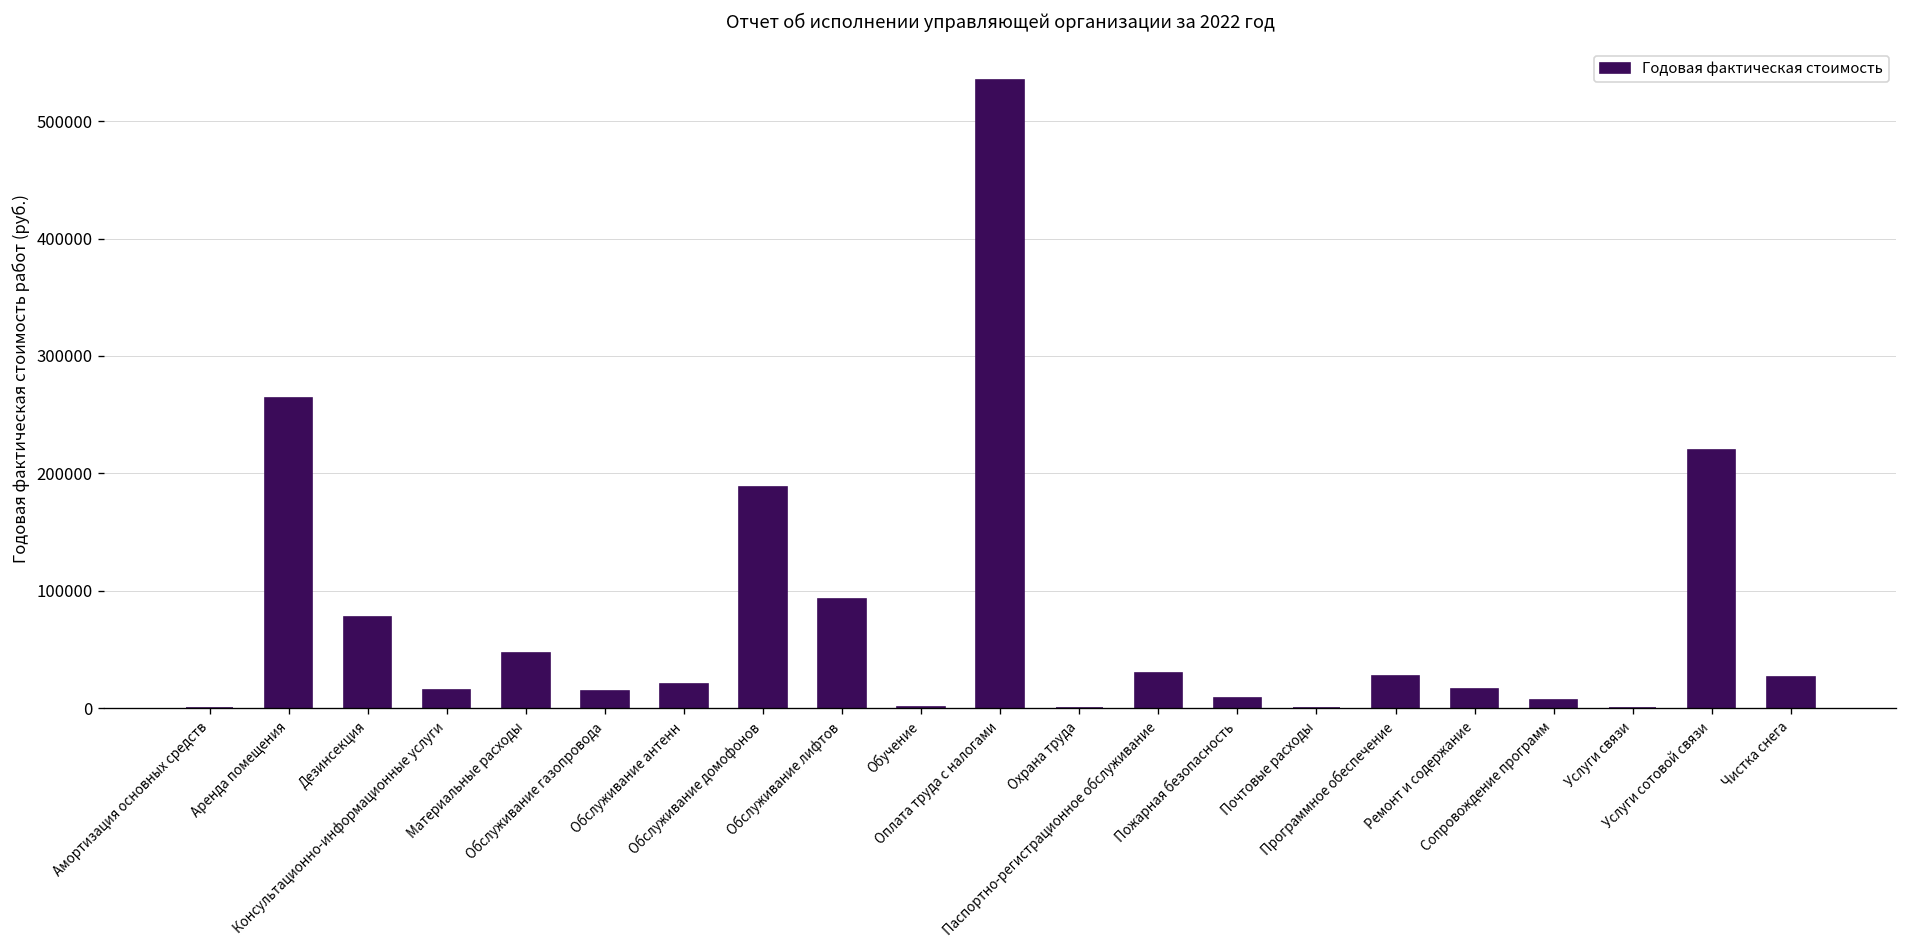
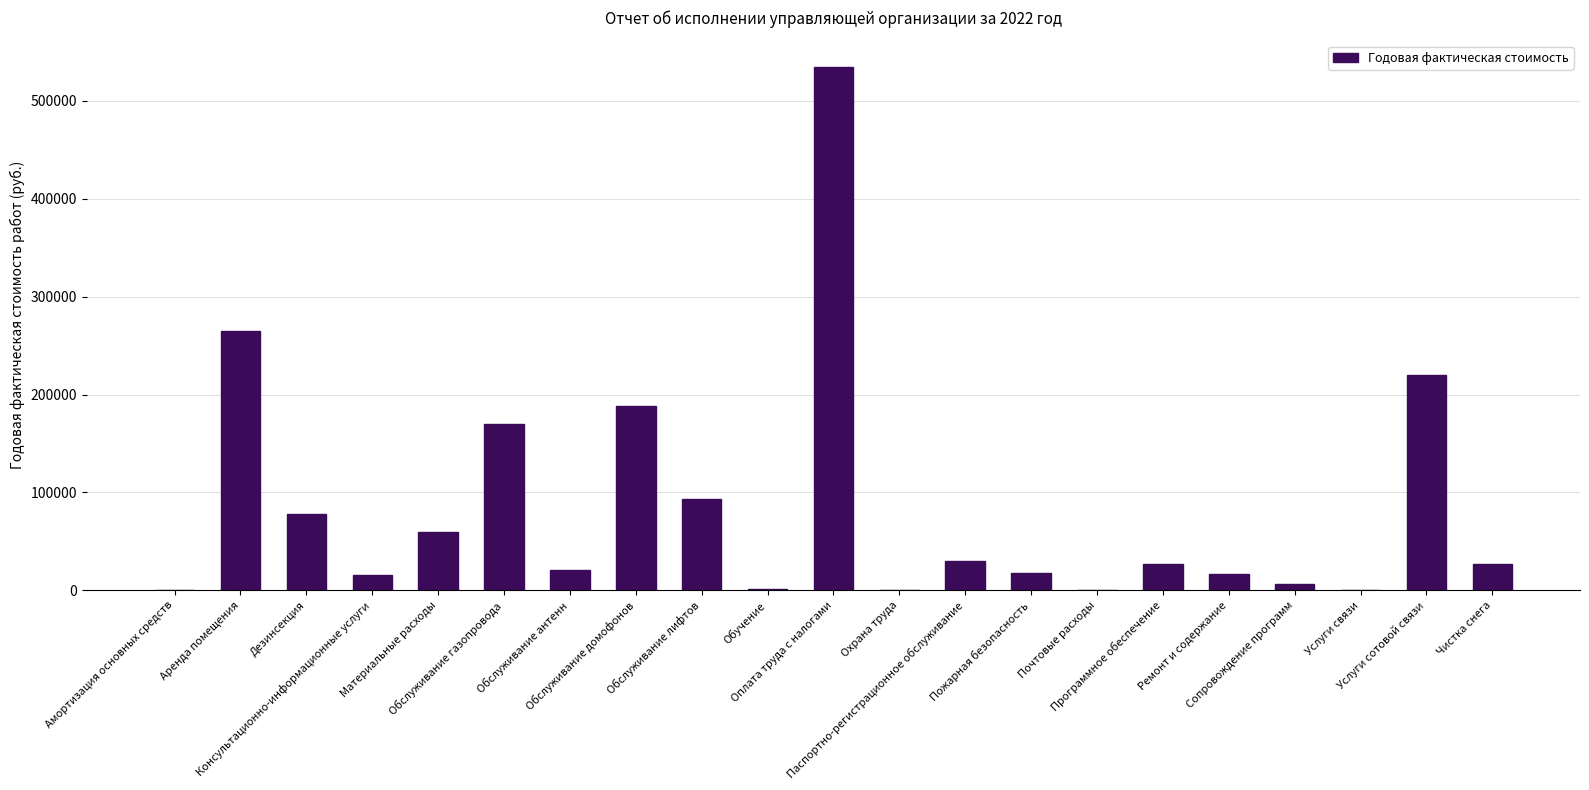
  {
    "Аренда помещения": 260000,
    "Дезинсекция": 80000,
    "Консультационно-информационные услуги": 20000,
-   "Материальные расходы": 50000,
-   "Обслуживание газопровода": 10000,
+   "Материальные расходы": 60000,
+   "Обслуживание газопровода": 170000,
    "Обслуживание антенн": 20000,
    "Обслуживание домофонов": 190000,
    "Обслуживание лифтов": 90000,
    "Оплата труда с налогами": 540000,
    "Паспортно-регистрационное обслуживание": 30000,
-   "Пожарная безопасность": 10000,
+   "Пожарная безопасность": 20000,
    "Программное обеспечение": 30000,
    "Ремонт и содержание": 20000,
    "Сопровождение программ": 10000,
    "Услуги сотовой связи": 220000,
    "Чистка снега": 30000
  }
